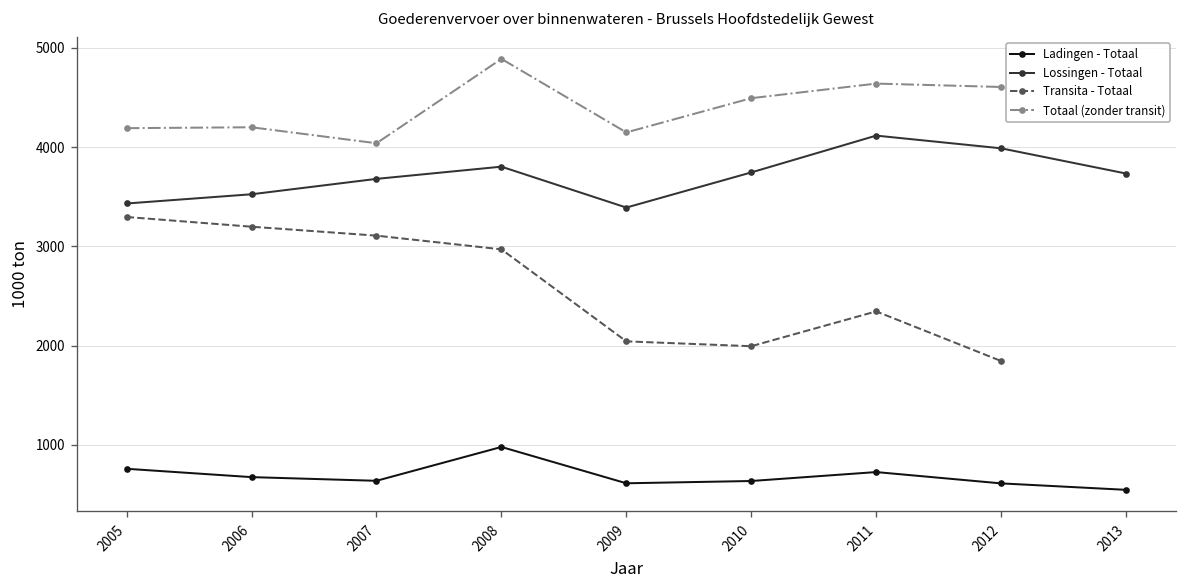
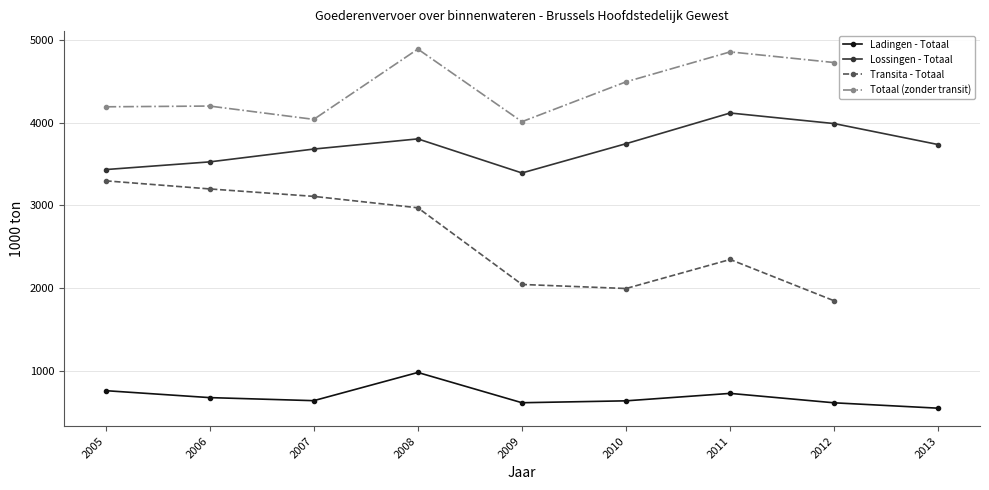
  {
    "Totaal (zonder transit)": {
      "2005": 4200,
      "2006": 4200,
      "2007": 4000,
      "2008": 4900,
-     "2009": 4100,
+     "2009": 4000,
      "2010": 4500,
-     "2011": 4600,
-     "2012": 4600
+     "2011": 4900,
+     "2012": 4700
    }
  }
